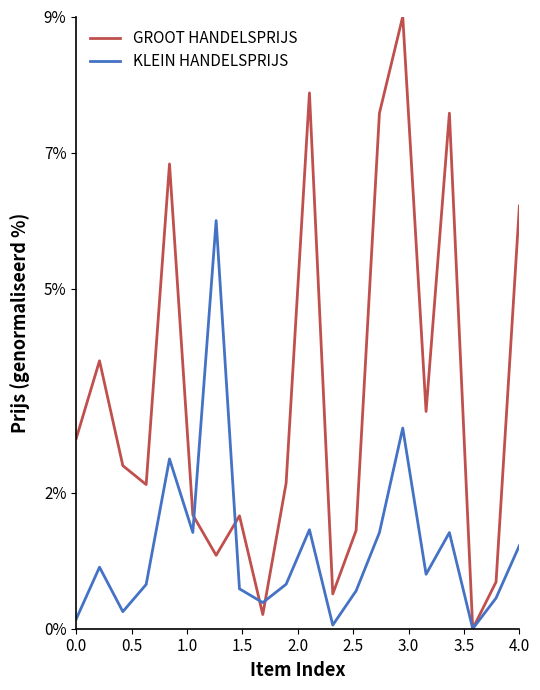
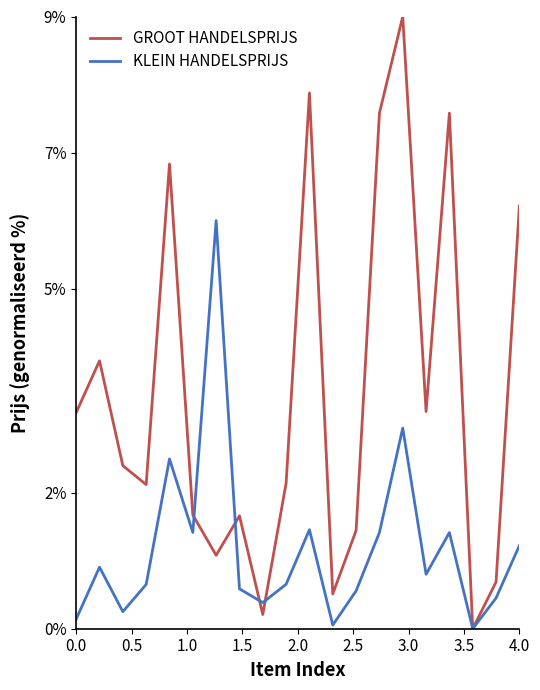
  {
    "GROOT HANDELSPRIJS": {
-     "0.0": "2.8%",
+     "0.0": "3.2%",
      "4.0": "6.2%"
    },
    "KLEIN HANDELSPRIJS": {
      "0.0": "0.1%",
      "4.0": "1.2%"
    }
  }
